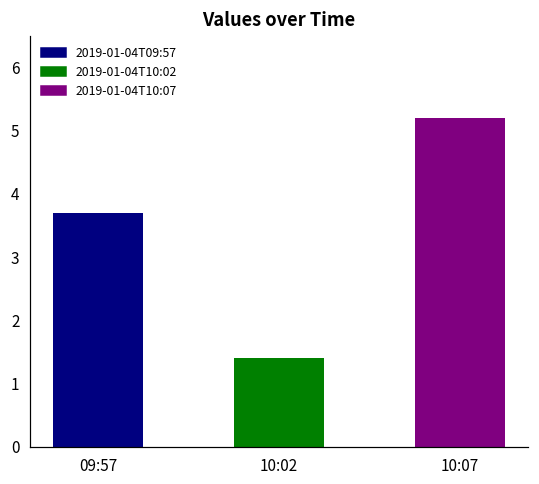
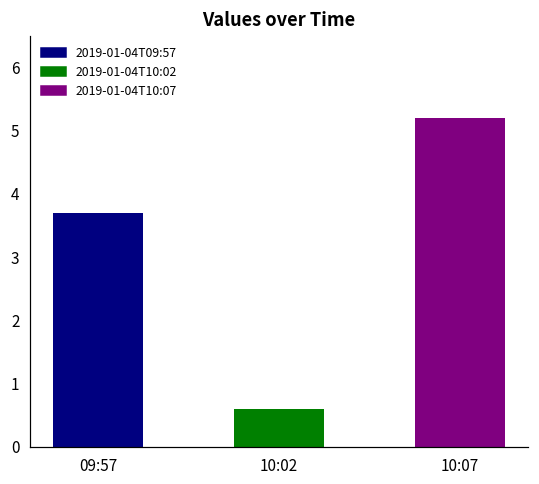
  {
    "09:57": 3.7,
-   "10:02": 1.4,
+   "10:02": 0.6,
    "10:07": 5.2
  }
